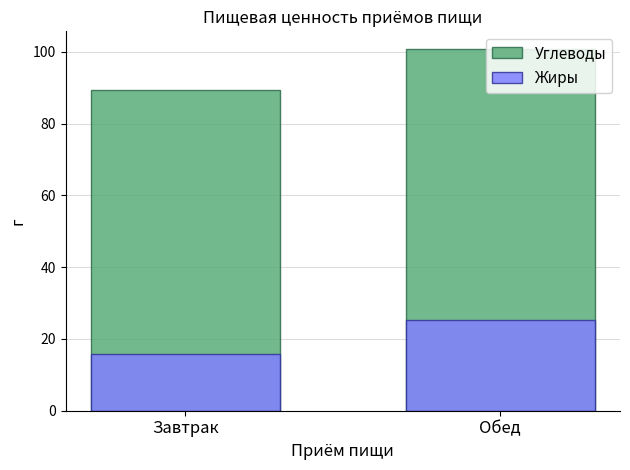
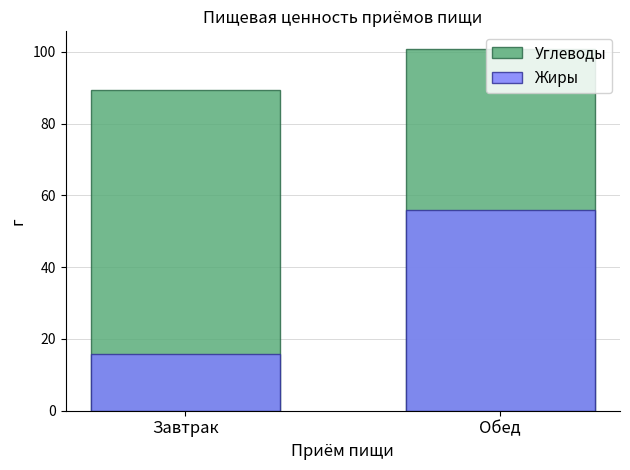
  {
    "Углеводы": {
      "Завтрак": 89
    },
    "Жиры": {
-     "Обед": 25
+     "Обед": 56
    }
  }
